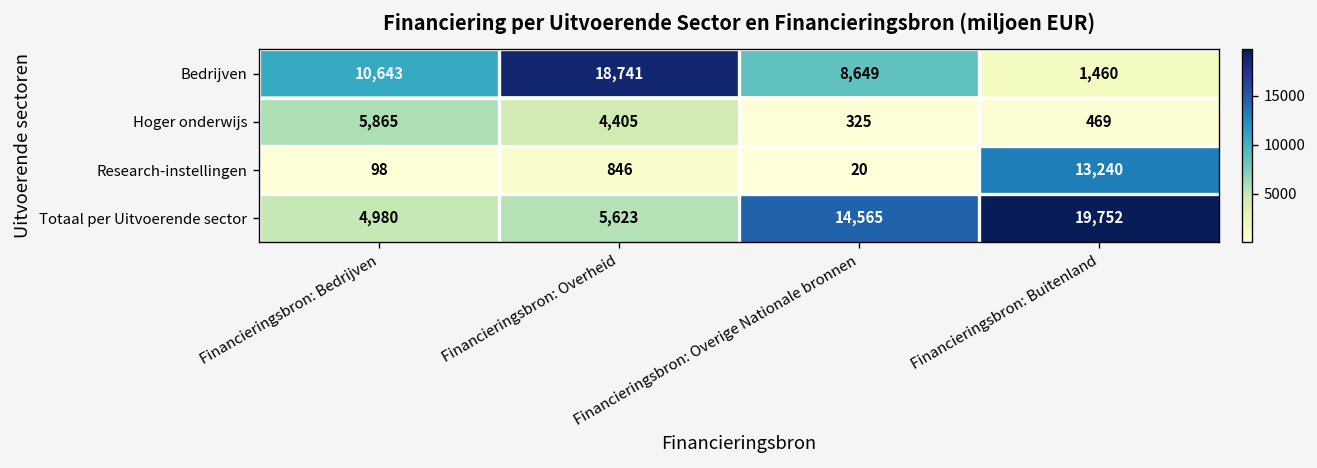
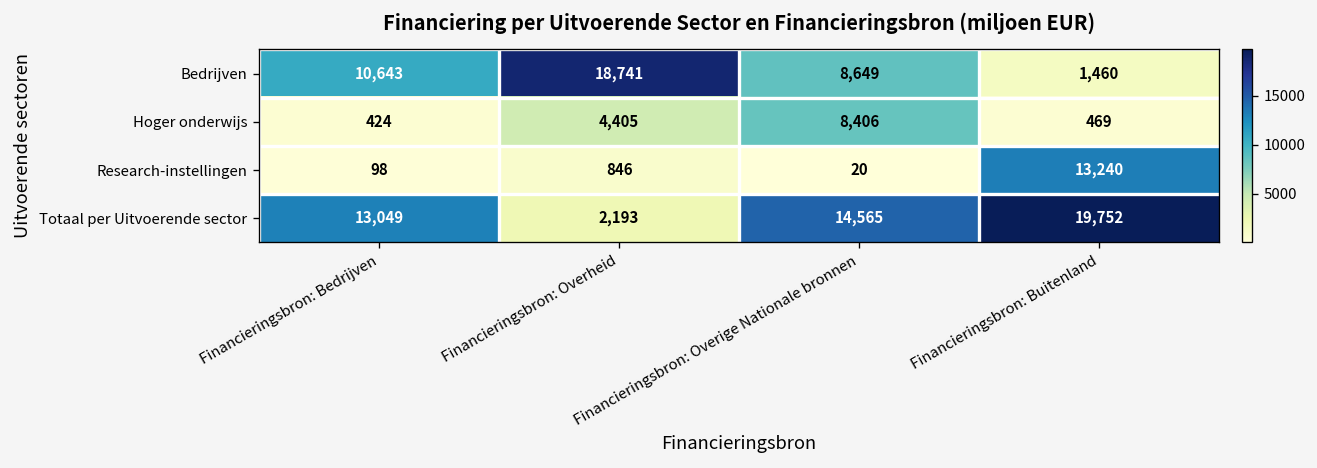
  {
    "Bedrijven": {
      "Financieringsbron: Bedrijven": "10,643",
      "Financieringsbron: Overheid": "18,741",
      "Financieringsbron: Overige Nationale bronnen": "8,649",
      "Financieringsbron: Buitenland": "1,460"
    },
    "Hoger onderwijs": {
-     "Financieringsbron: Bedrijven": "5,865",
+     "Financieringsbron: Bedrijven": "424",
      "Financieringsbron: Overheid": "4,405",
-     "Financieringsbron: Overige Nationale bronnen": "325",
+     "Financieringsbron: Overige Nationale bronnen": "8,406",
      "Financieringsbron: Buitenland": "469"
    },
    "Research-instellingen": {
      "Financieringsbron: Bedrijven": "98",
      "Financieringsbron: Overheid": "846",
      "Financieringsbron: Overige Nationale bronnen": "20",
      "Financieringsbron: Buitenland": "13,240"
    },
    "Totaal per Uitvoerende sector": {
-     "Financieringsbron: Bedrijven": "4,980",
-     "Financieringsbron: Overheid": "5,623",
+     "Financieringsbron: Bedrijven": "13,049",
+     "Financieringsbron: Overheid": "2,193",
      "Financieringsbron: Overige Nationale bronnen": "14,565",
      "Financieringsbron: Buitenland": "19,752"
    }
  }
